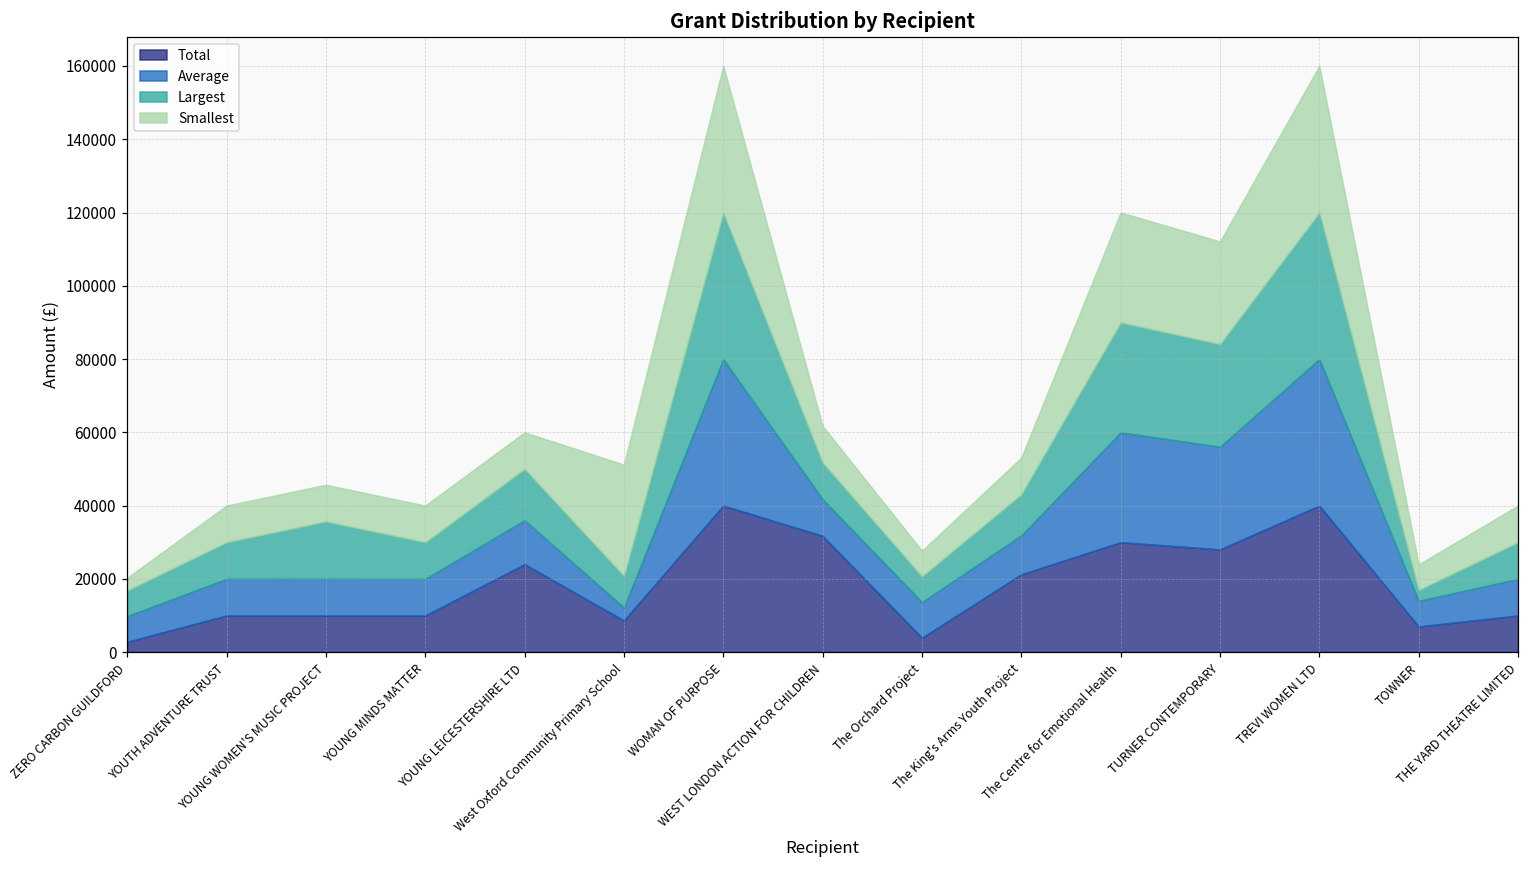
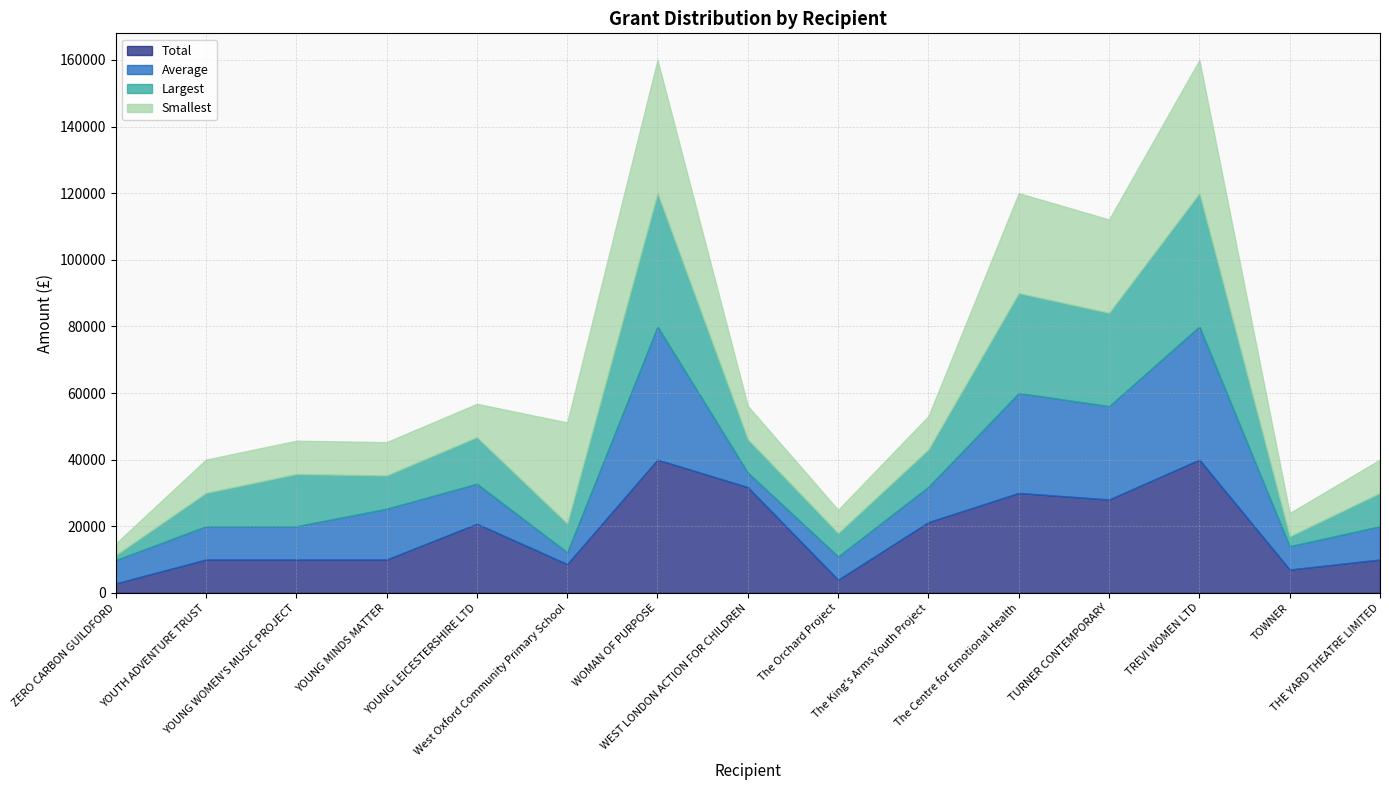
  {
    "Total": {
      "ZERO CARBON GUILDFORD": 3000,
      "YOUTH ADVENTURE TRUST": 10000,
      "YOUNG WOMEN'S MUSIC PROJECT": 10000,
      "YOUNG MINDS MATTER": 10000,
-     "YOUNG LEICESTERSHIRE LTD": 24000,
+     "YOUNG LEICESTERSHIRE LTD": 21000,
      "West Oxford Community Primary School": 9000,
      "WOMAN OF PURPOSE": 40000,
      "WEST LONDON ACTION FOR CHILDREN": 32000,
      "The Orchard Project": 4000,
      "The King's Arms Youth Project": 21000,
      "The Centre for Emotional Health": 30000,
      "TURNER CONTEMPORARY": 28000,
      "TREVI WOMEN LTD": 40000,
      "TOWNER": 7000,
      "THE YARD THEATRE LIMITED": 10000
    },
    "Average": {
      "ZERO CARBON GUILDFORD": 7000,
      "YOUTH ADVENTURE TRUST": 10000,
      "YOUNG WOMEN'S MUSIC PROJECT": 10000,
-     "YOUNG MINDS MATTER": 10000,
+     "YOUNG MINDS MATTER": 15000,
      "YOUNG LEICESTERSHIRE LTD": 12000,
      "West Oxford Community Primary School": 4000,
      "WOMAN OF PURPOSE": 40000,
-     "WEST LONDON ACTION FOR CHILDREN": 10000,
-     "The Orchard Project": 10000,
+     "WEST LONDON ACTION FOR CHILDREN": 4000,
+     "The Orchard Project": 7000,
      "The King's Arms Youth Project": 11000,
      "The Centre for Emotional Health": 30000,
      "TURNER CONTEMPORARY": 28000,
      "TREVI WOMEN LTD": 40000,
      "TOWNER": 7000,
      "THE YARD THEATRE LIMITED": 10000
    },
    "Largest": {
-     "ZERO CARBON GUILDFORD": 7000,
+     "ZERO CARBON GUILDFORD": 1000,
      "YOUTH ADVENTURE TRUST": 10000,
      "YOUNG WOMEN'S MUSIC PROJECT": 16000,
      "YOUNG MINDS MATTER": 10000,
      "YOUNG LEICESTERSHIRE LTD": 14000,
      "West Oxford Community Primary School": 9000,
      "WOMAN OF PURPOSE": 40000,
      "WEST LONDON ACTION FOR CHILDREN": 10000,
      "The Orchard Project": 7000,
      "The King's Arms Youth Project": 11000,
      "The Centre for Emotional Health": 30000,
      "TURNER CONTEMPORARY": 28000,
      "TREVI WOMEN LTD": 40000,
      "TOWNER": 3000,
      "THE YARD THEATRE LIMITED": 10000
    },
    "Smallest": {
      "ZERO CARBON GUILDFORD": 3000,
      "YOUTH ADVENTURE TRUST": 10000,
      "YOUNG WOMEN'S MUSIC PROJECT": 10000,
      "YOUNG MINDS MATTER": 10000,
      "YOUNG LEICESTERSHIRE LTD": 10000,
      "West Oxford Community Primary School": 30000,
      "WOMAN OF PURPOSE": 40000,
      "WEST LONDON ACTION FOR CHILDREN": 10000,
      "The Orchard Project": 7000,
      "The King's Arms Youth Project": 10000,
      "The Centre for Emotional Health": 30000,
      "TURNER CONTEMPORARY": 28000,
      "TREVI WOMEN LTD": 40000,
      "TOWNER": 7000,
      "THE YARD THEATRE LIMITED": 10000
    }
  }
